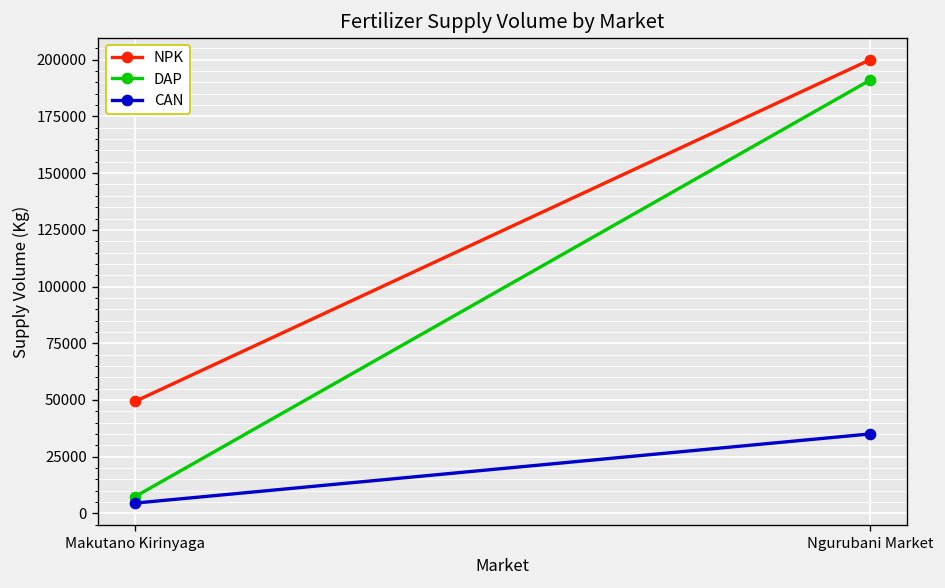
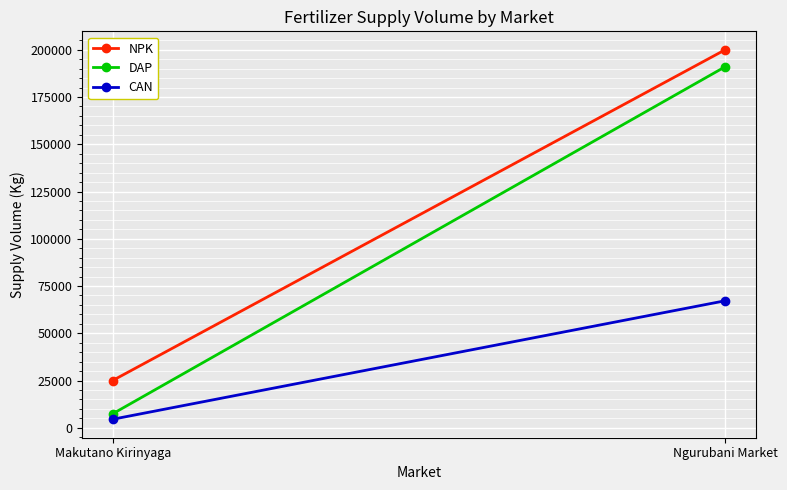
  {
    "NPK": {
-     "Makutano Kirinyaga": 49000,
+     "Makutano Kirinyaga": 25000,
      "Ngurubani Market": 200000
    },
    "DAP": {
      "Makutano Kirinyaga": 7000,
      "Ngurubani Market": 191000
    },
    "CAN": {
      "Makutano Kirinyaga": 5000,
-     "Ngurubani Market": 35000
+     "Ngurubani Market": 67000
    }
  }
